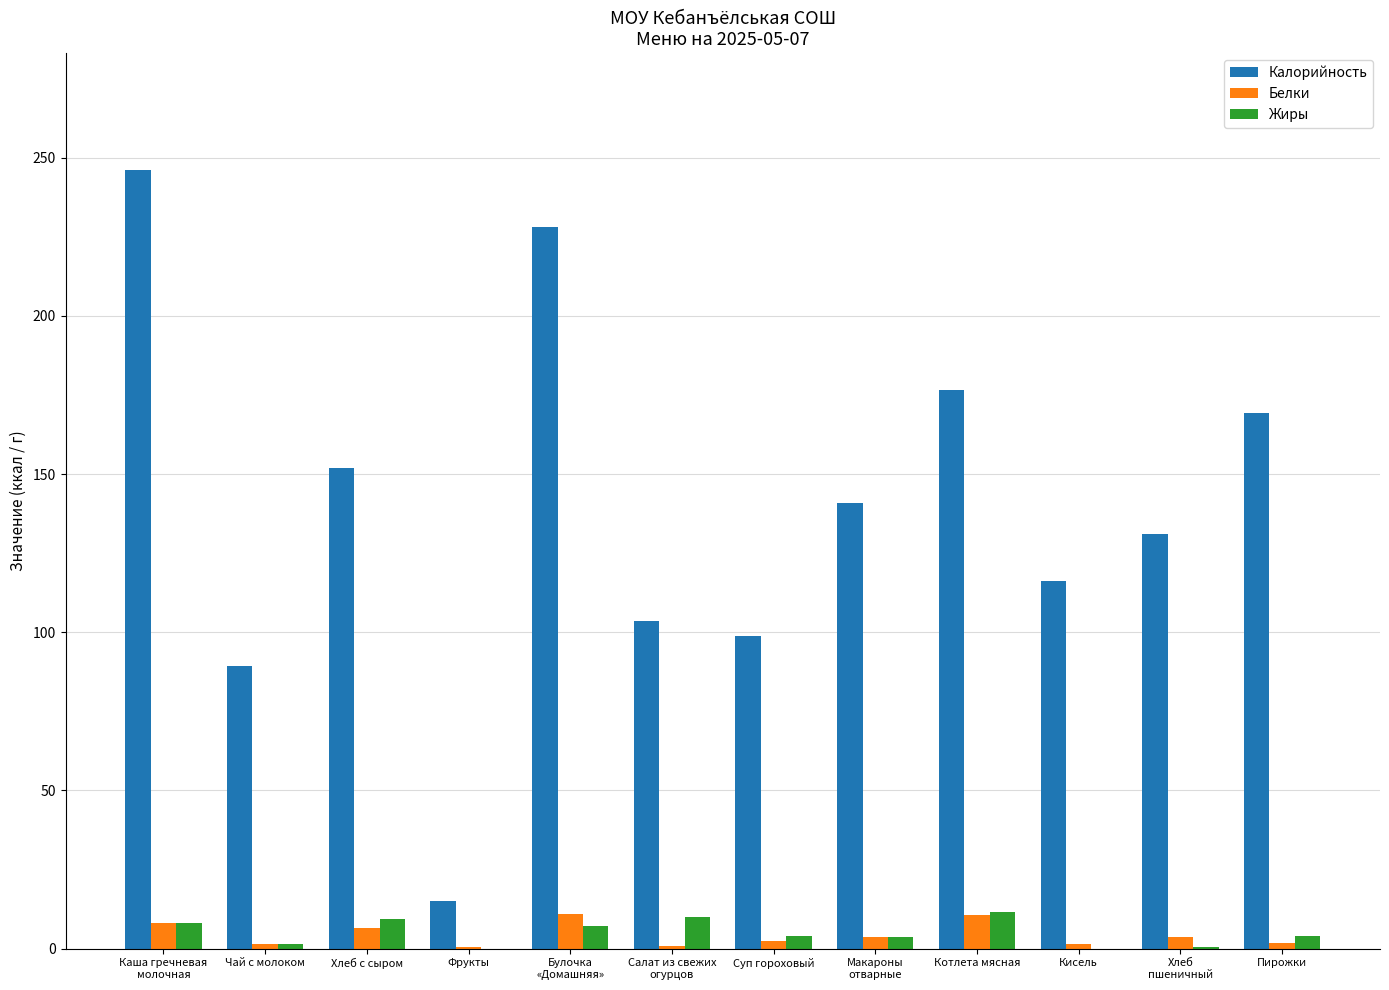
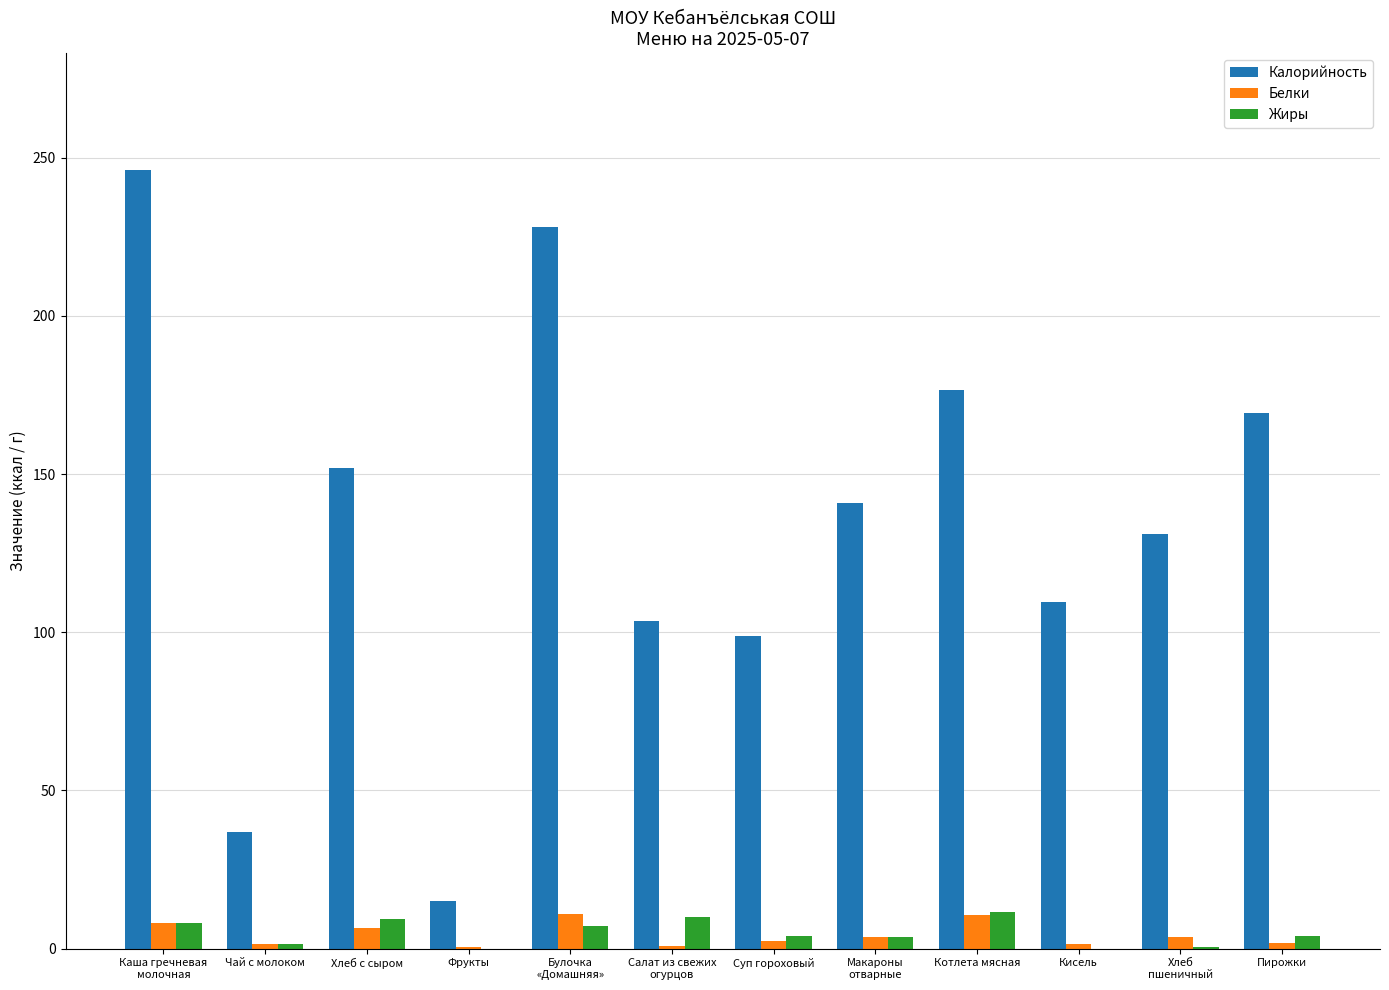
  {
    "Калорийность": {
      "Каша гречневая молочная": 246,
-     "Чай с молоком": 89,
+     "Чай с молоком": 37,
      "Хлеб с сыром": 152,
      "Фрукты": 15,
      "Булочка «Домашняя»": 228,
      "Салат из свежих огурцов": 104,
      "Суп гороховый": 99,
      "Макароны отварные": 141,
      "Котлета мясная": 177,
-     "Кисель": 116,
+     "Кисель": 110,
      "Хлеб пшеничный": 131,
      "Пирожки": 169
    },
    "Белки": {
      "Каша гречневая молочная": 8,
      "Чай с молоком": 1,
      "Хлеб с сыром": 7,
      "Булочка «Домашняя»": 11,
      "Суп гороховый": 2,
      "Макароны отварные": 4,
      "Котлета мясная": 11,
      "Кисель": 1,
      "Хлеб пшеничный": 4,
      "Пирожки": 2
    },
    "Жиры": {
      "Каша гречневая молочная": 8,
      "Чай с молоком": 2,
      "Хлеб с сыром": 9,
      "Фрукты": 0,
      "Булочка «Домашняя»": 7,
      "Салат из свежих огурцов": 10,
      "Суп гороховый": 4,
      "Макароны отварные": 4,
      "Котлета мясная": 12,
      "Кисель": 0,
      "Пирожки": 4
    }
  }
